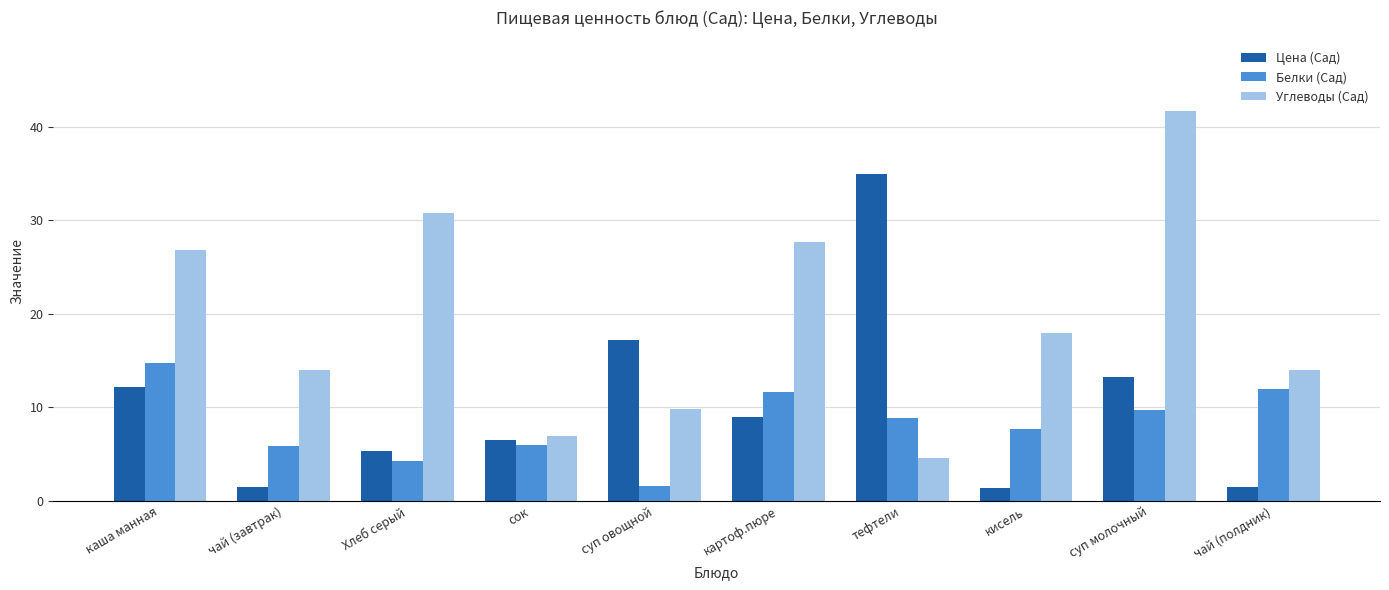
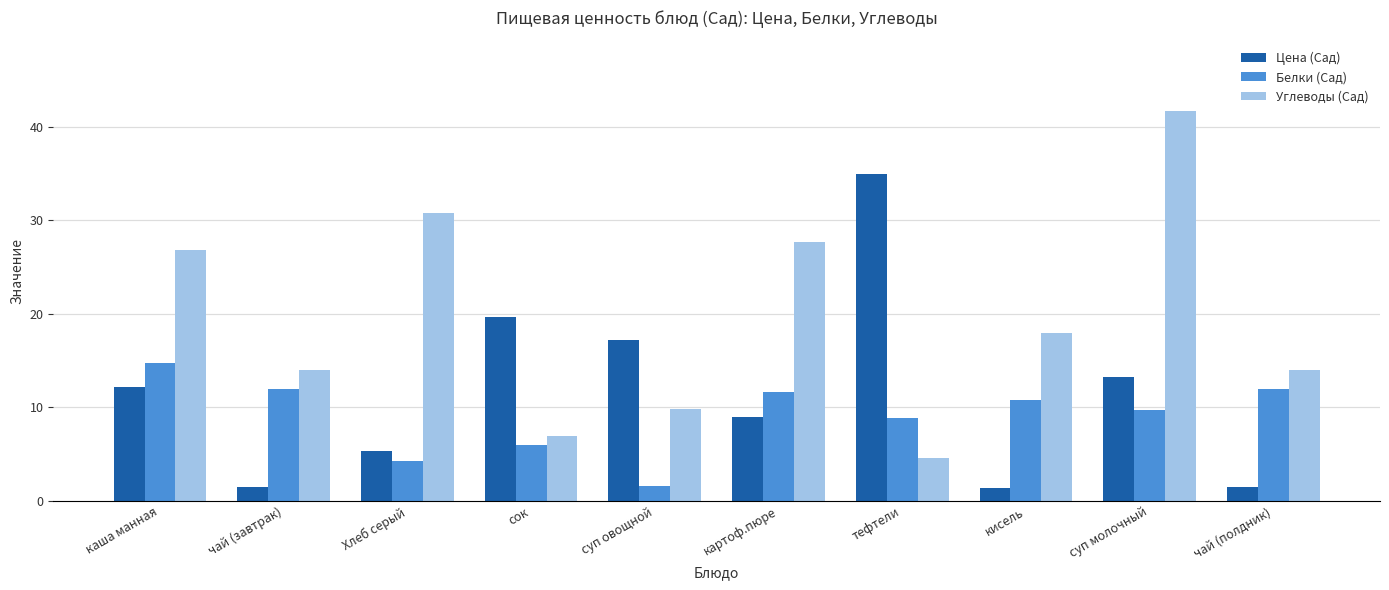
  {
    "Цена (Сад)": {
      "каша манная": 12,
      "чай (завтрак)": 2,
      "Хлеб серый": 5,
-     "сок": 7,
+     "сок": 20,
      "суп овощной": 17,
      "картоф.пюре": 9,
      "тефтели": 35,
      "кисель": 1,
      "суп молочный": 13,
      "чай (полдник)": 2
    },
    "Белки (Сад)": {
      "каша манная": 15,
-     "чай (завтрак)": 6,
+     "чай (завтрак)": 12,
      "Хлеб серый": 4,
      "сок": 6,
      "суп овощной": 2,
      "картоф.пюре": 12,
      "тефтели": 9,
-     "кисель": 8,
+     "кисель": 11,
      "суп молочный": 10,
      "чай (полдник)": 12
    },
    "Углеводы (Сад)": {
      "каша манная": 27,
      "чай (завтрак)": 14,
      "Хлеб серый": 31,
      "сок": 7,
      "суп овощной": 10,
      "картоф.пюре": 28,
      "тефтели": 5,
      "кисель": 18,
      "суп молочный": 42,
      "чай (полдник)": 14
    }
  }
